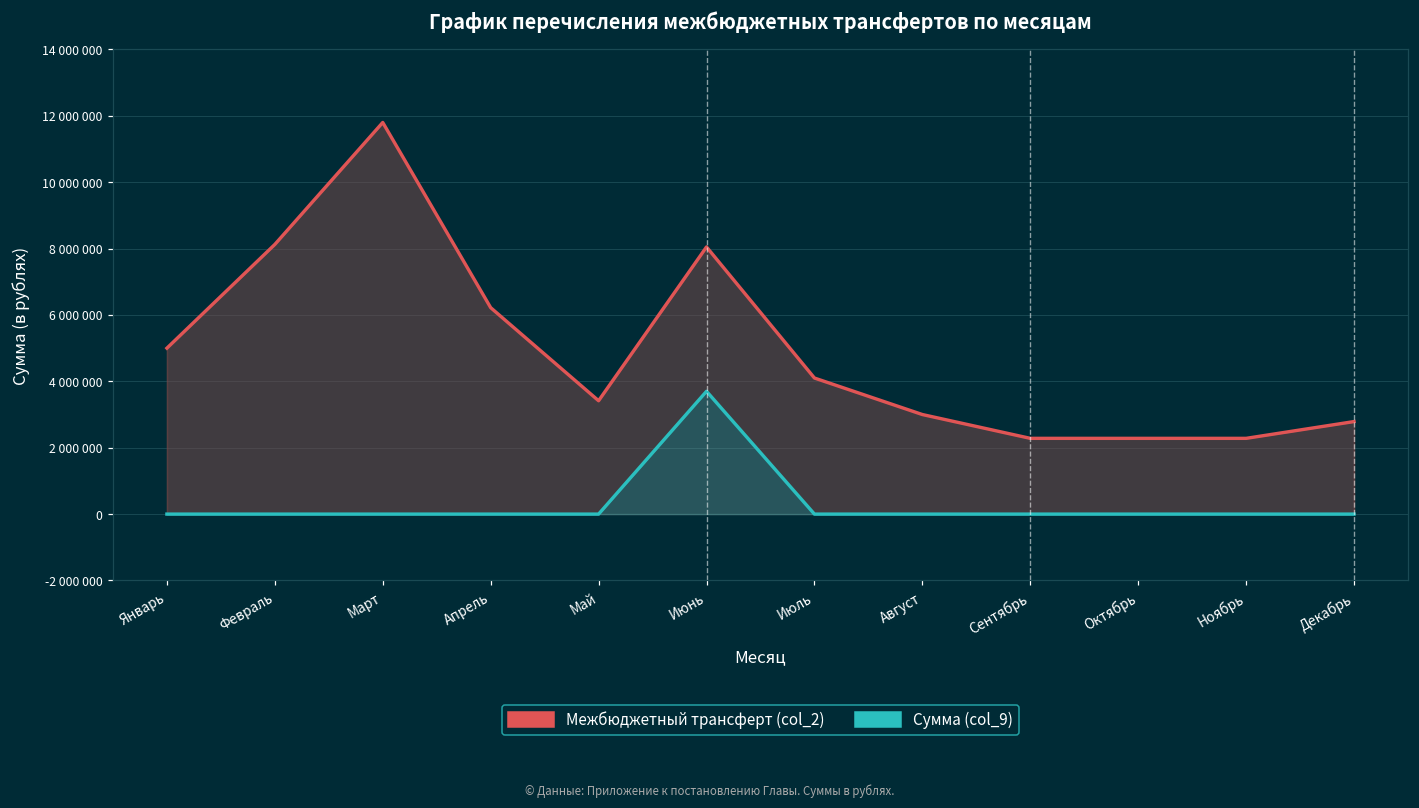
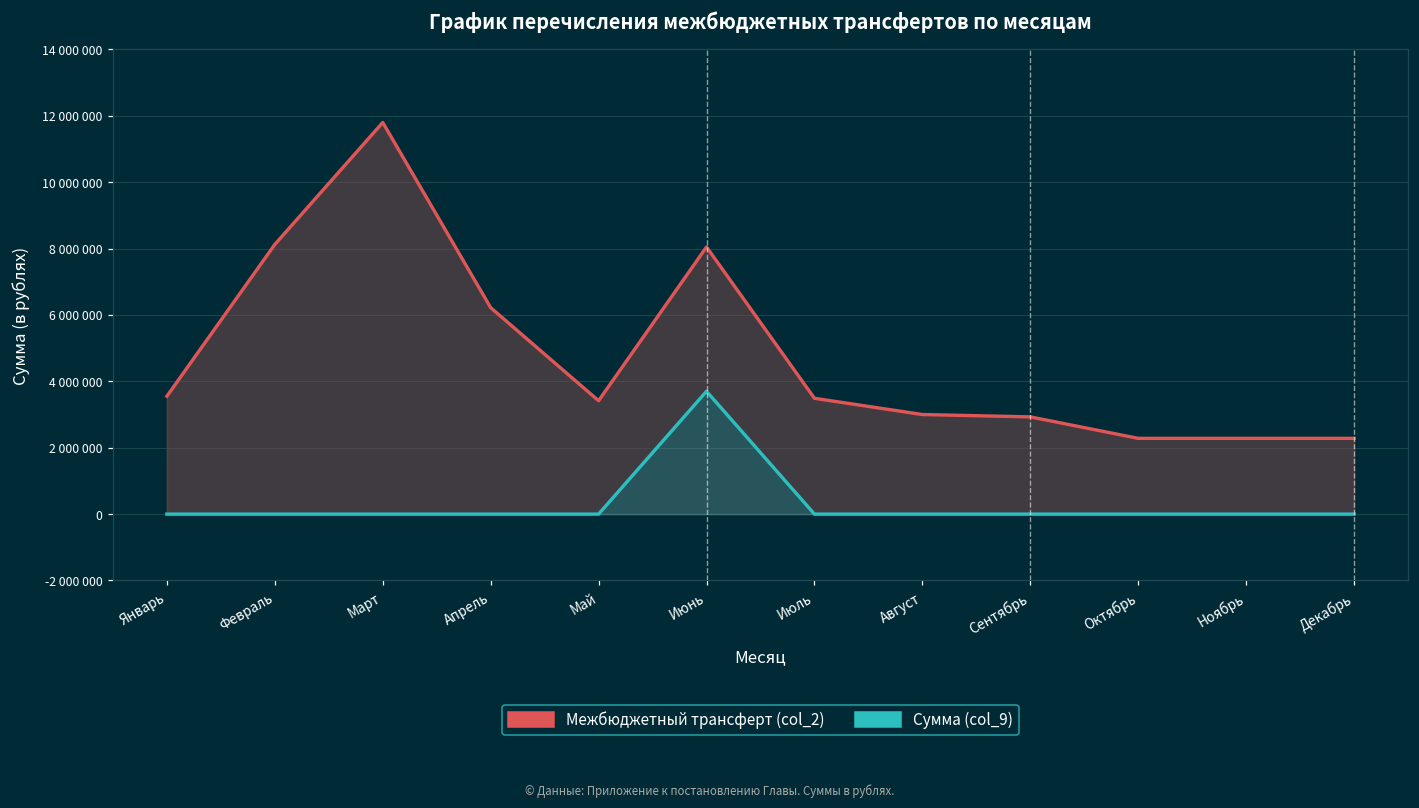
  {
    "Межбюджетный трансферт (col_2)": {
-     "Январь": 5000000,
+     "Январь": 3600000,
      "Февраль": 8100000,
      "Март": 11800000,
      "Апрель": 6200000,
      "Май": 3400000,
      "Июнь": 8000000,
-     "Июль": 4100000,
+     "Июль": 3500000,
      "Август": 3000000,
-     "Сентябрь": 2300000,
+     "Сентябрь": 2900000,
      "Октябрь": 2300000,
      "Ноябрь": 2300000,
-     "Декабрь": 2800000
+     "Декабрь": 2300000
    },
    "Сумма (col_9)": {
      "Январь": 0,
      "Февраль": 0,
      "Март": 0,
      "Апрель": 0,
      "Май": 0,
      "Июнь": 3700000,
      "Июль": 0,
      "Август": 0,
      "Сентябрь": 0,
      "Октябрь": 0,
      "Ноябрь": 0,
      "Декабрь": 0
    }
  }
